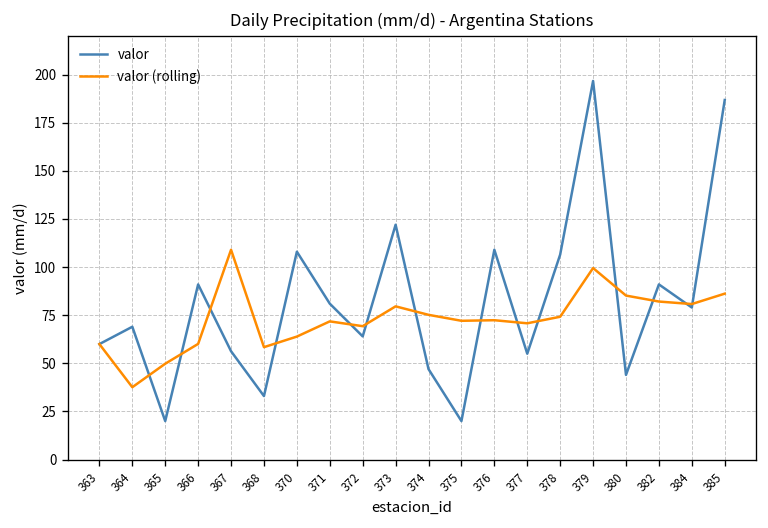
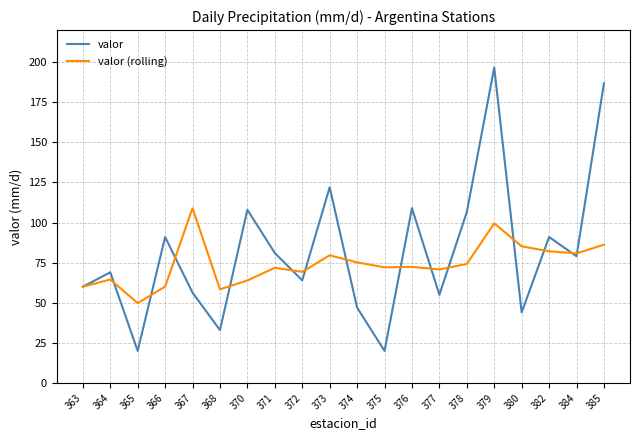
  {
    "valor": {
      "364": 69,
      "365": 20,
      "366": 91,
      "367": 56,
      "368": 33,
      "370": 108,
      "371": 81,
      "372": 64,
      "373": 122,
      "374": 47,
      "375": 20,
      "376": 109,
      "377": 55,
      "378": 107,
      "379": 197,
      "380": 44,
      "382": 91,
      "384": 79,
      "385": 187
    },
    "valor (rolling)": {
-     "364": 38,
+     "364": 65,
      "365": 50,
      "366": 60,
      "367": 109,
      "368": 58,
      "370": 64,
      "371": 72,
      "372": 69,
      "373": 80,
      "374": 75,
      "375": 72,
      "376": 72,
      "377": 71,
      "378": 74,
      "379": 100,
      "380": 85,
      "382": 82,
      "384": 81,
      "385": 86
    }
  }
